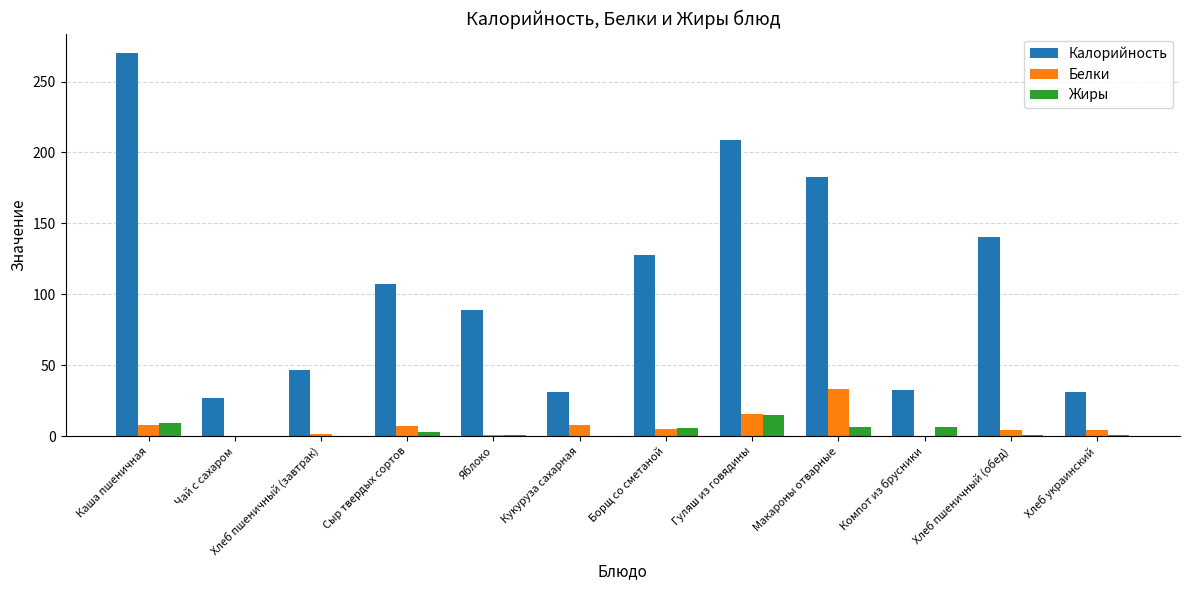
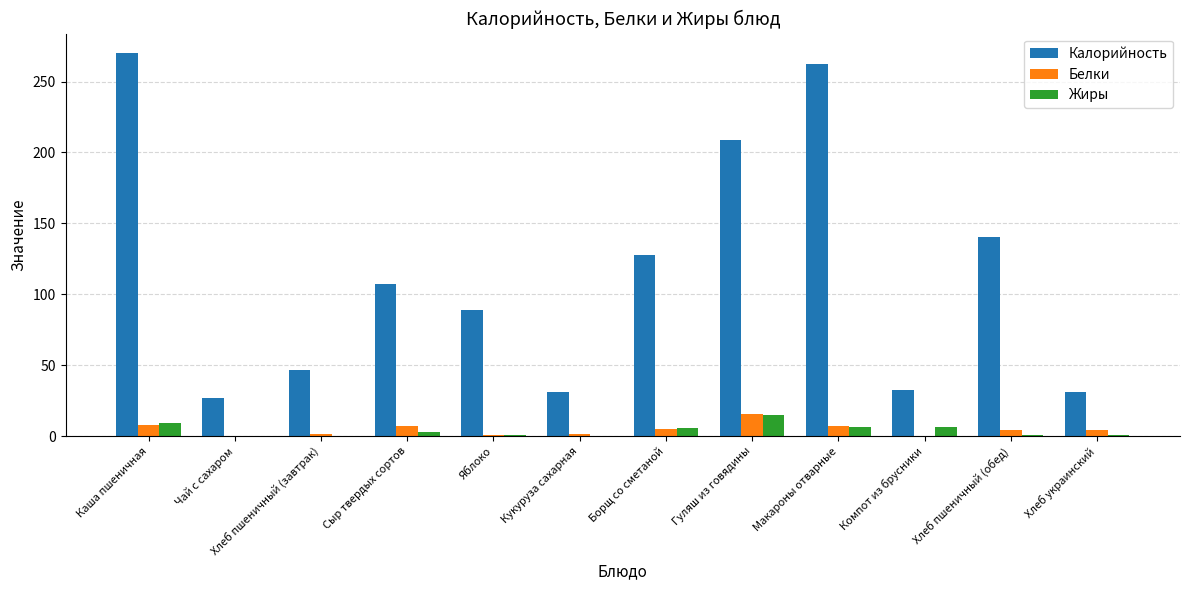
  {
    "Калорийность": {
      "Каша пшеничная": 270,
      "Чай с сахаром": 27,
      "Хлеб пшеничный (завтрак)": 47,
      "Сыр твердых сортов": 108,
      "Яблоко": 89,
      "Кукуруза сахарная": 31,
      "Борщ со сметаной": 127,
      "Гуляш из говядины": 209,
-     "Макароны отварные": 183,
+     "Макароны отварные": 262,
      "Компот из брусники": 33,
      "Хлеб пшеничный (обед)": 141,
      "Хлеб украинский": 31
    },
    "Белки": {
      "Каша пшеничная": 8,
      "Сыр твердых сортов": 7,
-     "Кукуруза сахарная": 8,
+     "Кукуруза сахарная": 1,
      "Борщ со сметаной": 5,
      "Гуляш из говядины": 15,
-     "Макароны отварные": 33,
+     "Макароны отварные": 7,
      "Хлеб пшеничный (обед)": 5,
      "Хлеб украинский": 4
    },
    "Жиры": {
      "Каша пшеничная": 9,
      "Чай с сахаром": 0,
      "Сыр твердых сортов": 3,
      "Борщ со сметаной": 6,
      "Гуляш из говядины": 15,
      "Макароны отварные": 7,
      "Компот из брусники": 7
    }
  }
